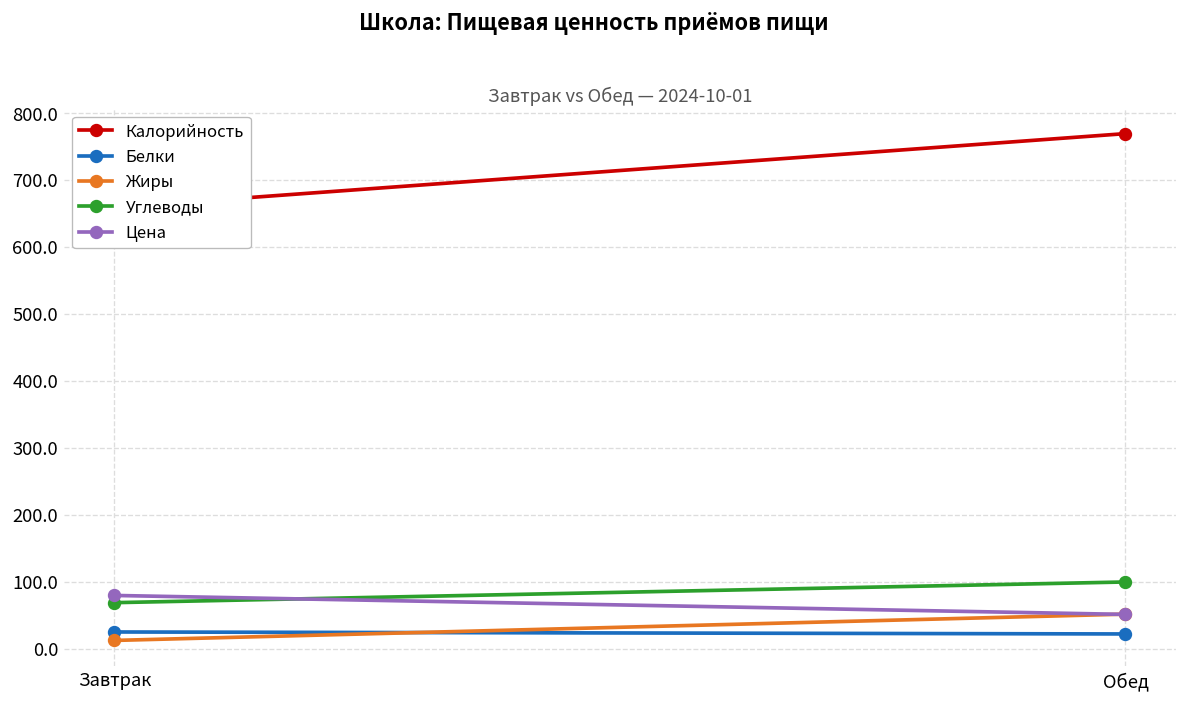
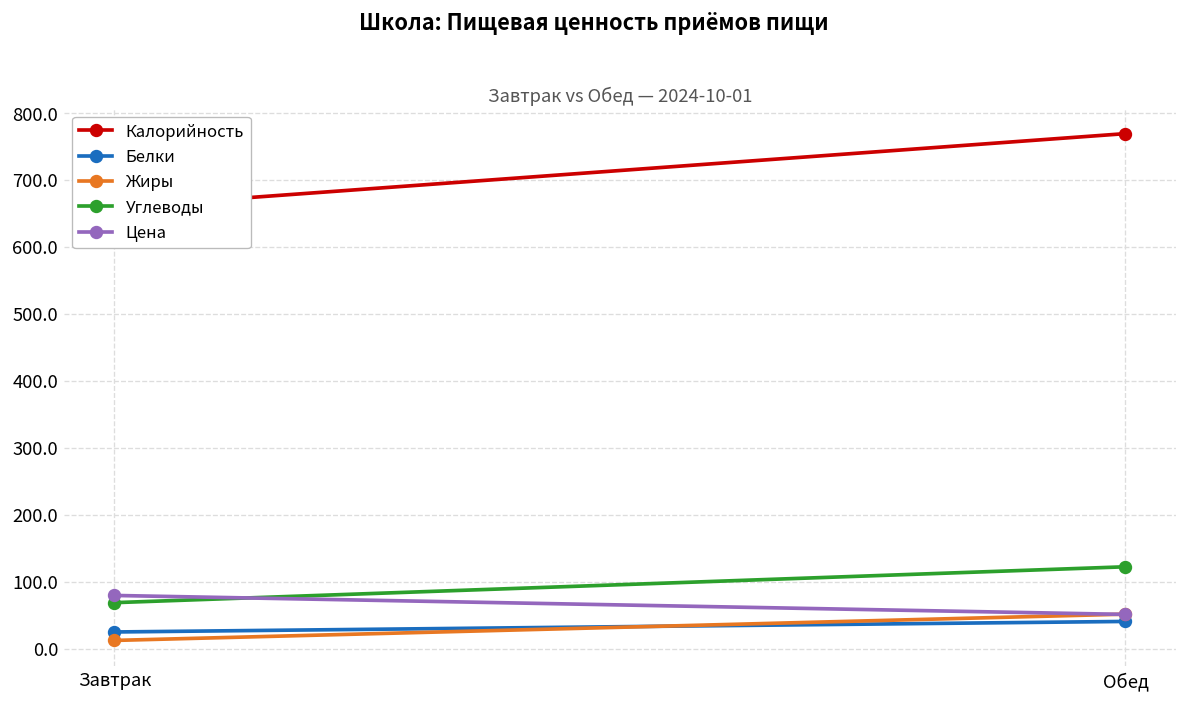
  {
    "Калорийность": {
      "Обед": 770
    },
    "Белки": {
      "Завтрак": 20,
-     "Обед": 20
+     "Обед": 40
    },
    "Жиры": {
      "Завтрак": 10
    },
    "Углеводы": {
      "Завтрак": 70,
-     "Обед": 100
+     "Обед": 120
    },
    "Цена": {
      "Завтрак": 80
    }
  }
